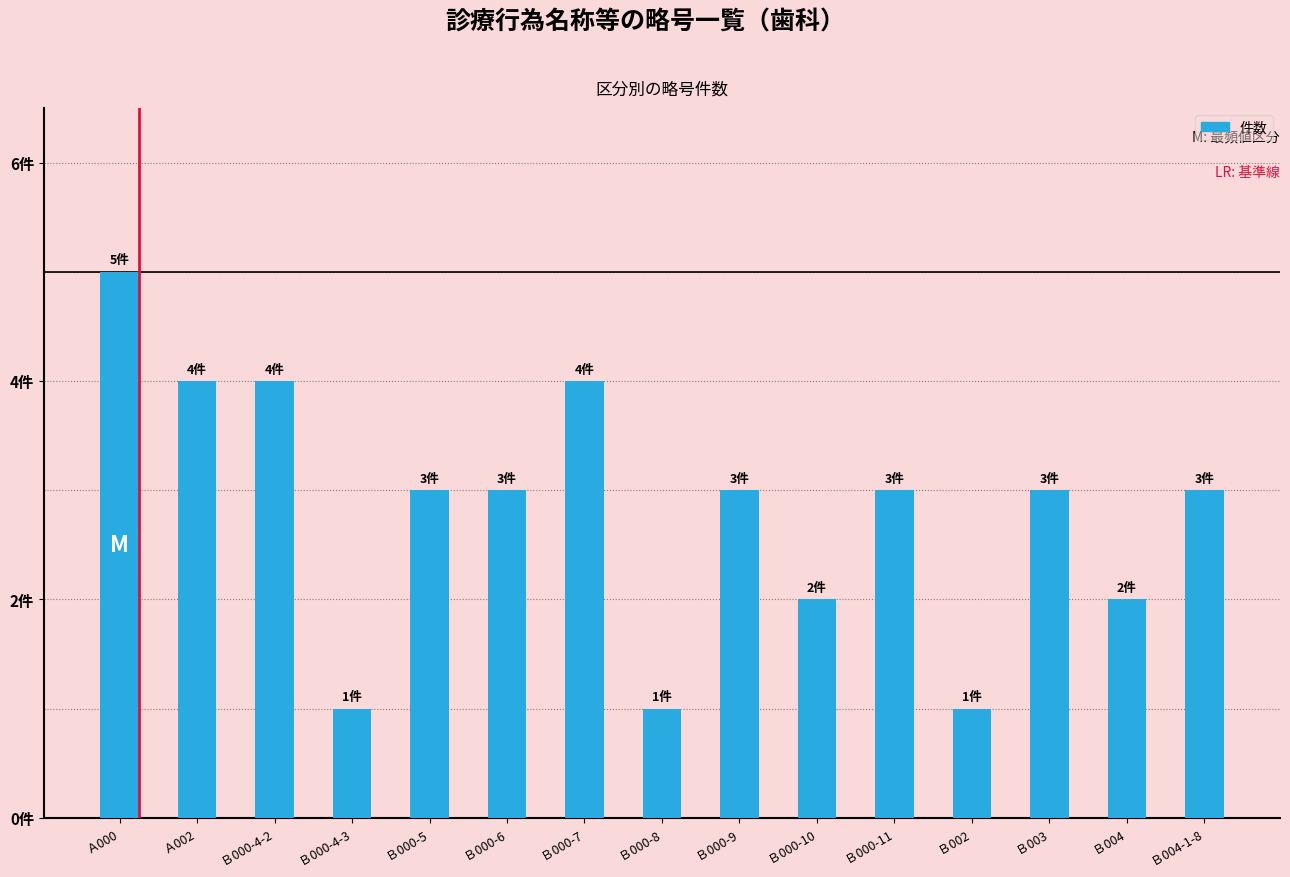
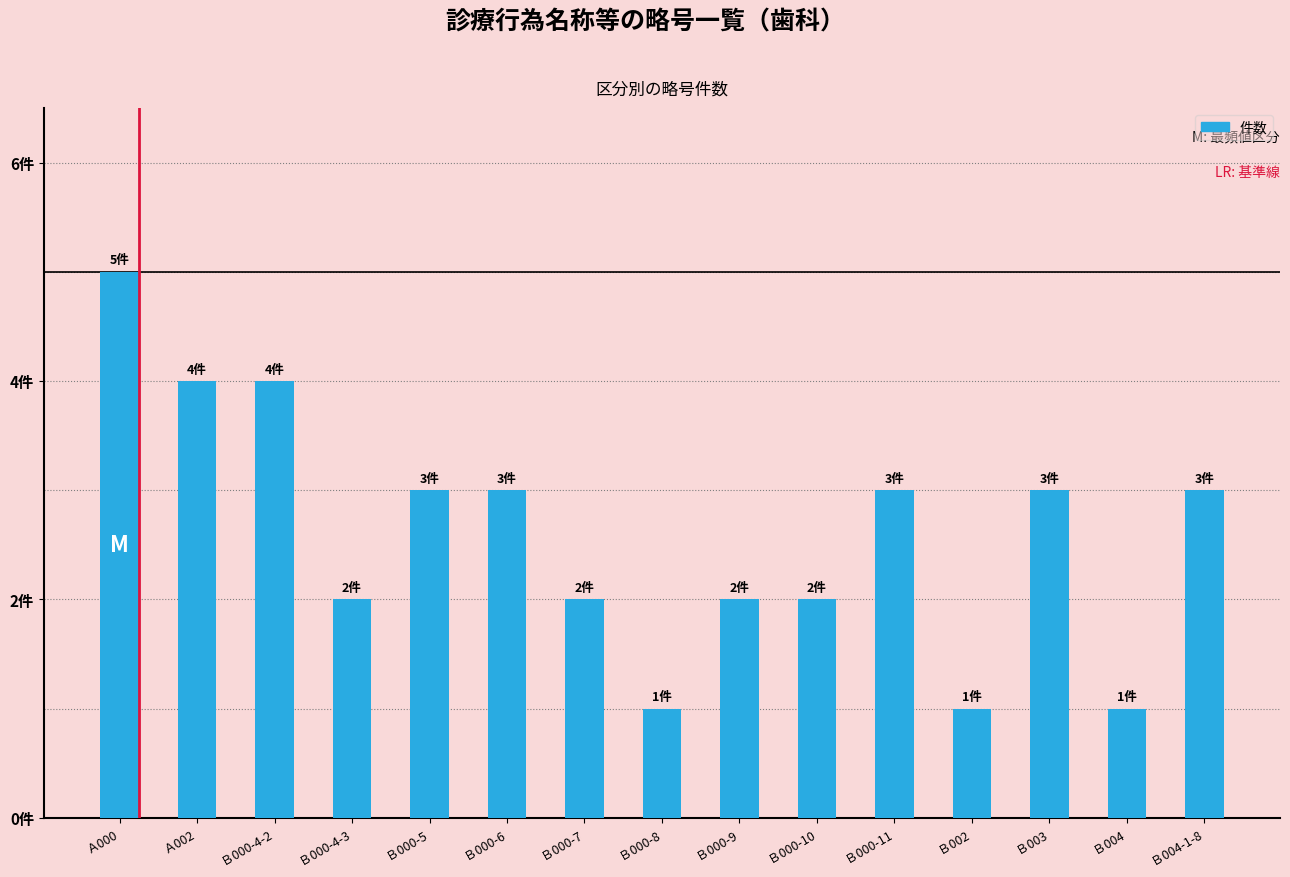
  {
    "Ａ000": "5件",
    "Ａ002": "4件",
    "Ｂ000-4-2": "4件",
-   "Ｂ000-4-3": "1件",
+   "Ｂ000-4-3": "2件",
    "Ｂ000-5": "3件",
    "Ｂ000-6": "3件",
-   "Ｂ000-7": "4件",
+   "Ｂ000-7": "2件",
    "Ｂ000-8": "1件",
-   "Ｂ000-9": "3件",
+   "Ｂ000-9": "2件",
    "Ｂ000-10": "2件",
    "Ｂ000-11": "3件",
    "Ｂ002": "1件",
    "Ｂ003": "3件",
-   "Ｂ004": "2件",
+   "Ｂ004": "1件",
    "Ｂ004-1-8": "3件"
  }
